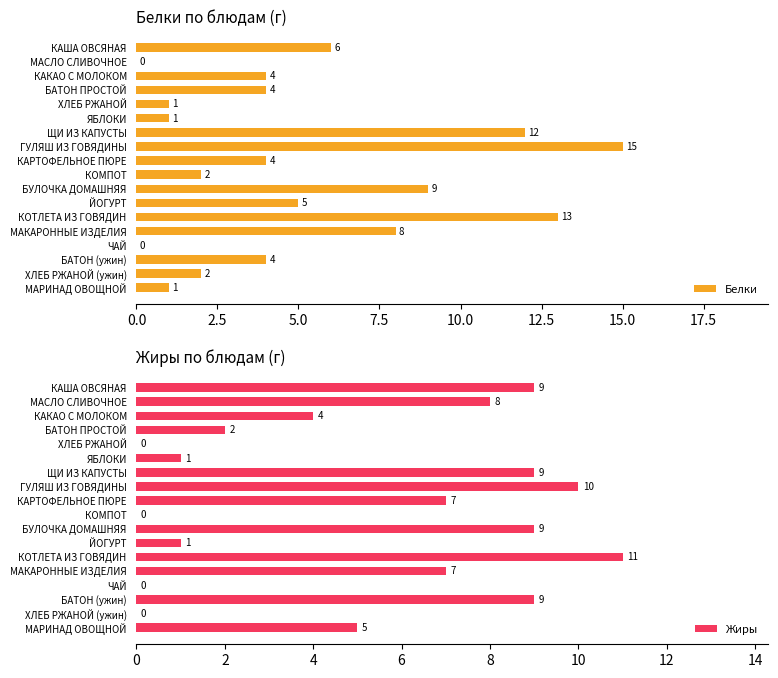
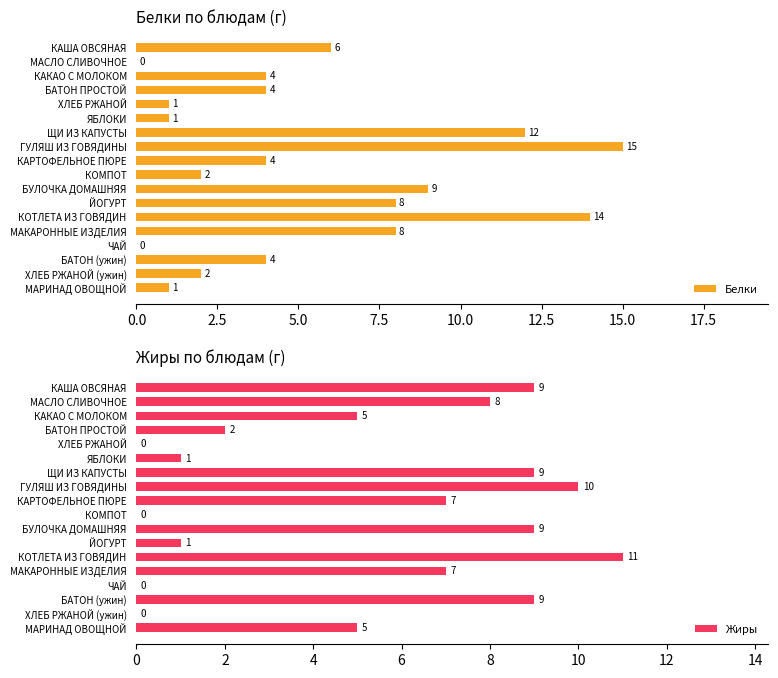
  {
    "Белки по блюдам (г)": {
      "КАША ОВСЯНАЯ": 6,
      "МАСЛО СЛИВОЧНОЕ": 0,
      "КАКАО С МОЛОКОМ": 4,
      "БАТОН ПРОСТОЙ": 4,
      "ХЛЕБ РЖАНОЙ": 1,
      "ЯБЛОКИ": 1,
      "ЩИ ИЗ КАПУСТЫ": 12,
      "ГУЛЯШ ИЗ ГОВЯДИНЫ": 15,
      "КАРТОФЕЛЬНОЕ ПЮРЕ": 4,
      "КОМПОТ": 2,
      "БУЛОЧКА ДОМАШНЯЯ": 9,
-     "ЙОГУРТ": 5,
-     "КОТЛЕТА ИЗ ГОВЯДИН": 13,
+     "ЙОГУРТ": 8,
+     "КОТЛЕТА ИЗ ГОВЯДИН": 14,
      "МАКАРОННЫЕ ИЗДЕЛИЯ": 8,
      "ЧАЙ": 0,
      "БАТОН (ужин)": 4,
      "ХЛЕБ РЖАНОЙ (ужин)": 2,
      "МАРИНАД ОВОЩНОЙ": 1
    },
    "Жиры по блюдам (г)": {
      "КАША ОВСЯНАЯ": 9,
      "МАСЛО СЛИВОЧНОЕ": 8,
-     "КАКАО С МОЛОКОМ": 4,
+     "КАКАО С МОЛОКОМ": 5,
      "БАТОН ПРОСТОЙ": 2,
      "ХЛЕБ РЖАНОЙ": 0,
      "ЯБЛОКИ": 1,
      "ЩИ ИЗ КАПУСТЫ": 9,
      "ГУЛЯШ ИЗ ГОВЯДИНЫ": 10,
      "КАРТОФЕЛЬНОЕ ПЮРЕ": 7,
      "КОМПОТ": 0,
      "БУЛОЧКА ДОМАШНЯЯ": 9,
      "ЙОГУРТ": 1,
      "КОТЛЕТА ИЗ ГОВЯДИН": 11,
      "МАКАРОННЫЕ ИЗДЕЛИЯ": 7,
      "ЧАЙ": 0,
      "БАТОН (ужин)": 9,
      "ХЛЕБ РЖАНОЙ (ужин)": 0,
      "МАРИНАД ОВОЩНОЙ": 5
    }
  }
